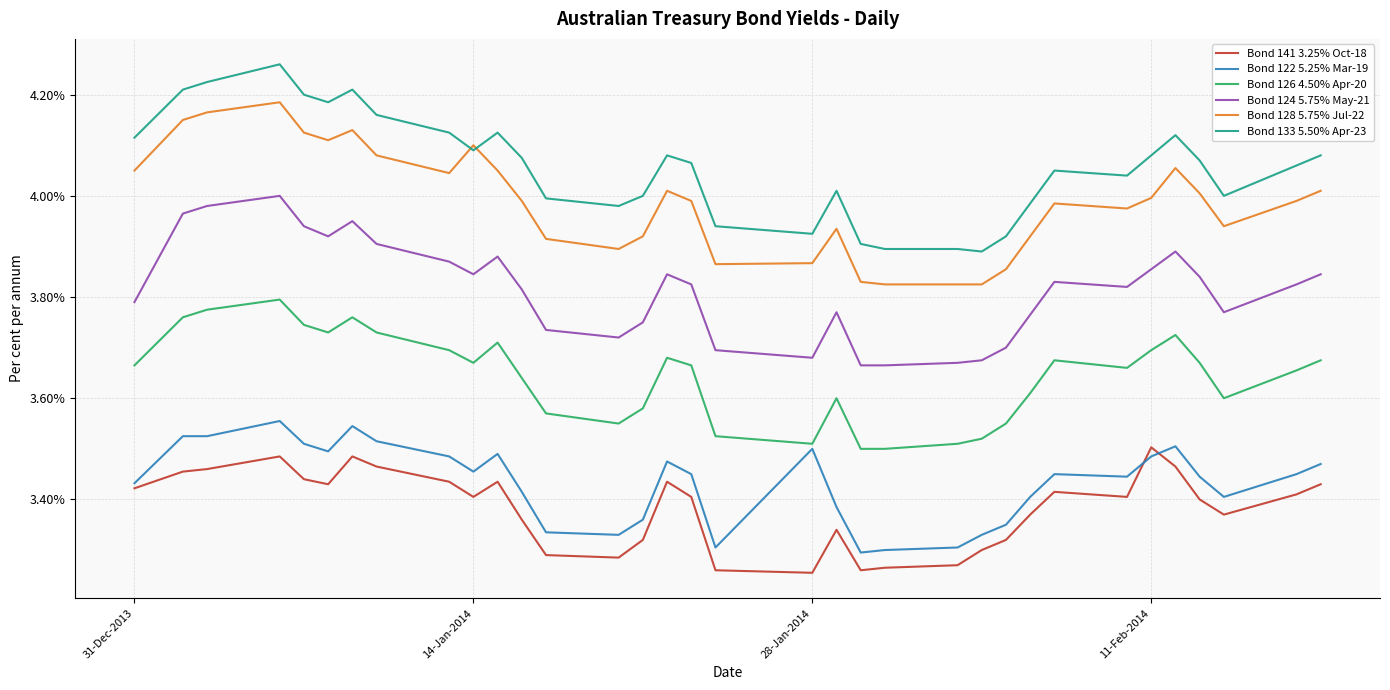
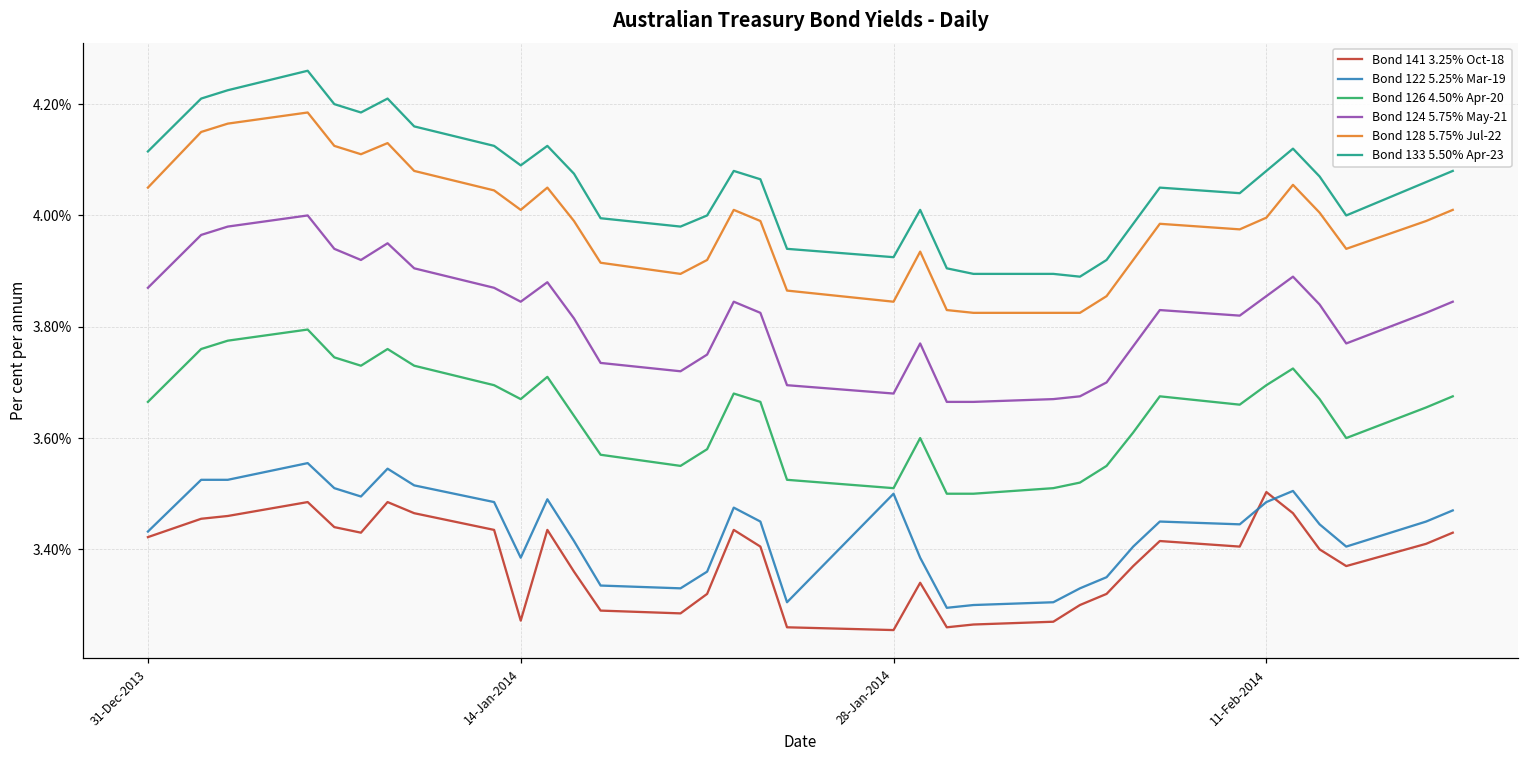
  {
    "Bond 141 3.25% Oct-18": {
      "31-Dec-2013": "3.42%",
-     "14-Jan-2014": "3.41%",
+     "14-Jan-2014": "3.27%",
      "28-Jan-2014": "3.26%",
      "11-Feb-2014": "3.50%"
    },
    "Bond 122 5.25% Mar-19": {
      "31-Dec-2013": "3.43%",
-     "14-Jan-2014": "3.46%",
+     "14-Jan-2014": "3.39%",
      "28-Jan-2014": "3.50%",
      "11-Feb-2014": "3.49%"
    },
    "Bond 124 5.75% May-21": {
-     "31-Dec-2013": "3.79%",
+     "31-Dec-2013": "3.87%",
      "14-Jan-2014": "3.85%",
      "28-Jan-2014": "3.68%",
      "11-Feb-2014": "3.86%"
    },
    "Bond 128 5.75% Jul-22": {
      "31-Dec-2013": "4.05%",
-     "14-Jan-2014": "4.10%",
-     "28-Jan-2014": "3.87%",
+     "14-Jan-2014": "4.01%",
+     "28-Jan-2014": "3.85%",
      "11-Feb-2014": "4.00%"
    }
  }
